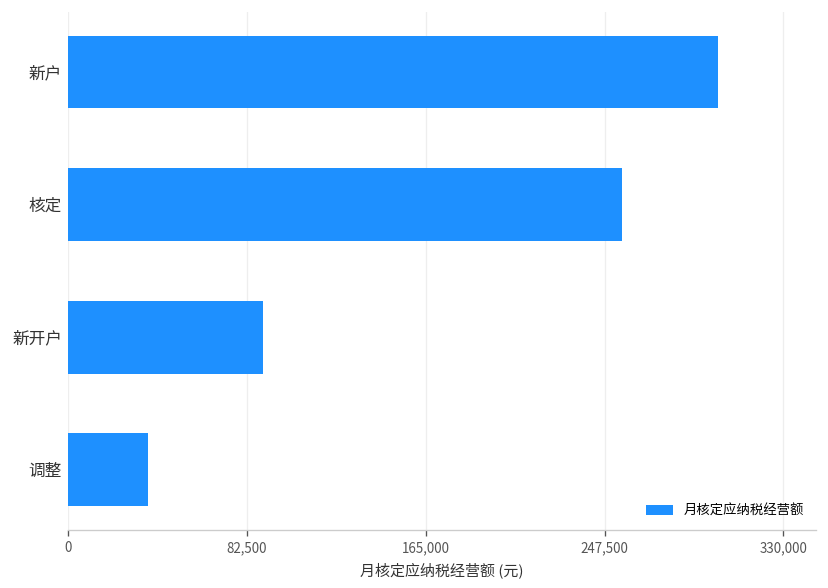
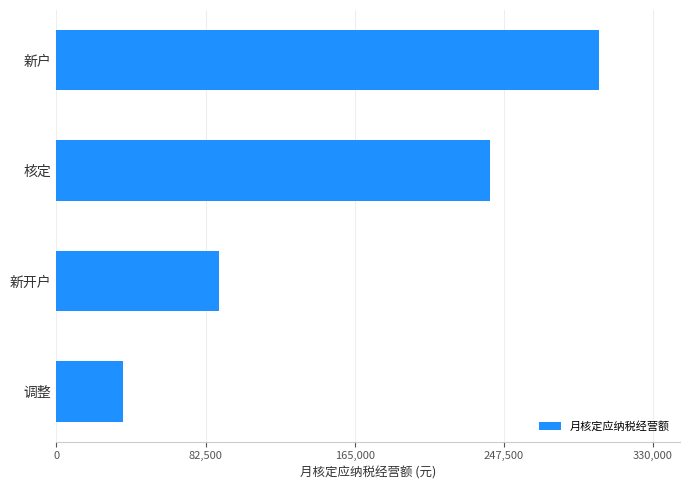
  {
    "新户": "300,000",
-   "核定": "256,000",
+   "核定": "240,000",
    "新开户": "90,000",
    "调整": "37,000"
  }
